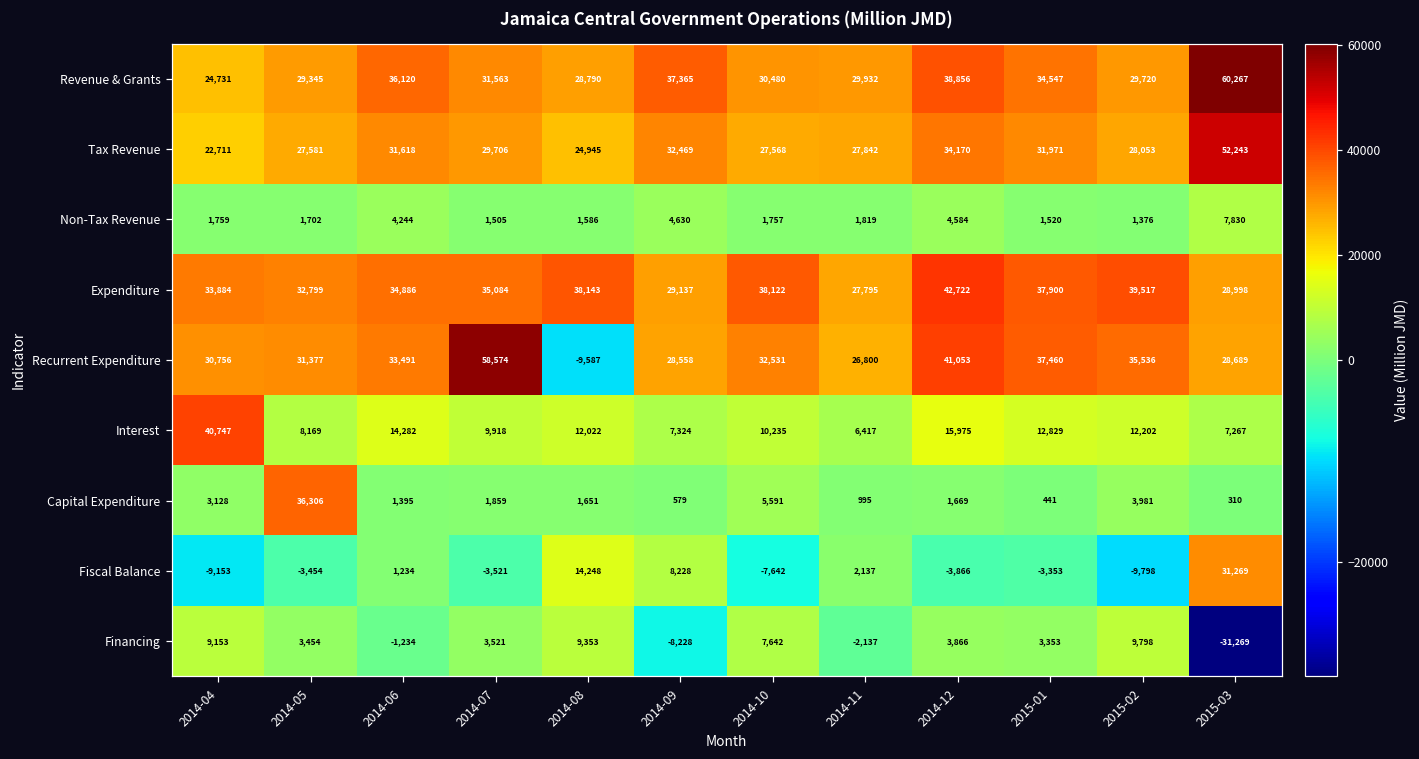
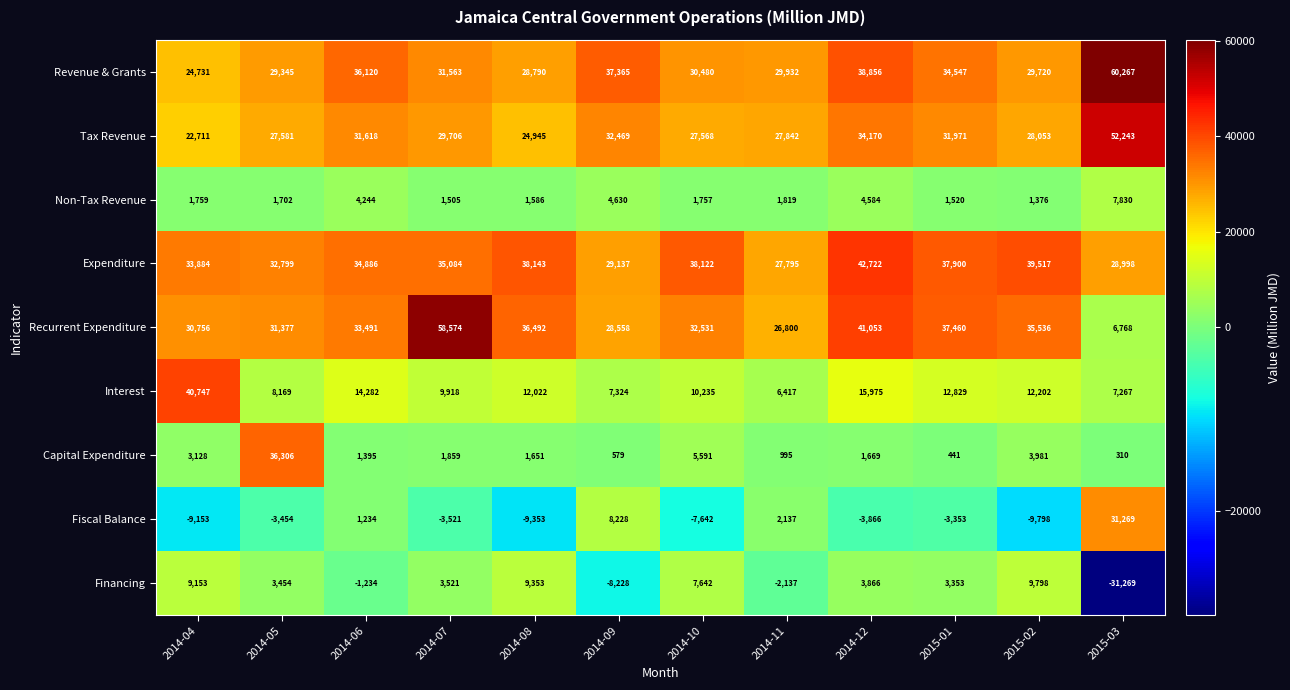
  {
    "Revenue & Grants": {
      "2014-04": "24,731",
      "2014-05": "29,345",
      "2014-06": "36,120",
      "2014-07": "31,563",
      "2014-08": "28,790",
      "2014-09": "37,365",
      "2014-10": "30,480",
      "2014-11": "29,932",
      "2014-12": "38,856",
      "2015-01": "34,547",
      "2015-02": "29,720",
      "2015-03": "60,267"
    },
    "Tax Revenue": {
      "2014-04": "22,711",
      "2014-05": "27,581",
      "2014-06": "31,618",
      "2014-07": "29,706",
      "2014-08": "24,945",
      "2014-09": "32,469",
      "2014-10": "27,568",
      "2014-11": "27,842",
      "2014-12": "34,170",
      "2015-01": "31,971",
      "2015-02": "28,053",
      "2015-03": "52,243"
    },
    "Non-Tax Revenue": {
      "2014-04": "1,759",
      "2014-05": "1,702",
      "2014-06": "4,244",
      "2014-07": "1,505",
      "2014-08": "1,586",
      "2014-09": "4,630",
      "2014-10": "1,757",
      "2014-11": "1,819",
      "2014-12": "4,584",
      "2015-01": "1,520",
      "2015-02": "1,376",
      "2015-03": "7,830"
    },
    "Expenditure": {
      "2014-04": "33,884",
      "2014-05": "32,799",
      "2014-06": "34,886",
      "2014-07": "35,084",
      "2014-08": "38,143",
      "2014-09": "29,137",
      "2014-10": "38,122",
      "2014-11": "27,795",
      "2014-12": "42,722",
      "2015-01": "37,900",
      "2015-02": "39,517",
      "2015-03": "28,998"
    },
    "Recurrent Expenditure": {
      "2014-04": "30,756",
      "2014-05": "31,377",
      "2014-06": "33,491",
      "2014-07": "58,574",
-     "2014-08": "-9,587",
+     "2014-08": "36,492",
      "2014-09": "28,558",
      "2014-10": "32,531",
      "2014-11": "26,800",
      "2014-12": "41,053",
      "2015-01": "37,460",
      "2015-02": "35,536",
-     "2015-03": "28,689"
+     "2015-03": "6,768"
    },
    "Interest": {
      "2014-04": "40,747",
      "2014-05": "8,169",
      "2014-06": "14,282",
      "2014-07": "9,918",
      "2014-08": "12,022",
      "2014-09": "7,324",
      "2014-10": "10,235",
      "2014-11": "6,417",
      "2014-12": "15,975",
      "2015-01": "12,829",
      "2015-02": "12,202",
      "2015-03": "7,267"
    },
    "Capital Expenditure": {
      "2014-04": "3,128",
      "2014-05": "36,306",
      "2014-06": "1,395",
      "2014-07": "1,859",
      "2014-08": "1,651",
      "2014-09": "579",
      "2014-10": "5,591",
      "2014-11": "995",
      "2014-12": "1,669",
      "2015-01": "441",
      "2015-02": "3,981",
      "2015-03": "310"
    },
    "Fiscal Balance": {
      "2014-04": "-9,153",
      "2014-05": "-3,454",
      "2014-06": "1,234",
      "2014-07": "-3,521",
-     "2014-08": "14,248",
+     "2014-08": "-9,353",
      "2014-09": "8,228",
      "2014-10": "-7,642",
      "2014-11": "2,137",
      "2014-12": "-3,866",
      "2015-01": "-3,353",
      "2015-02": "-9,798",
      "2015-03": "31,269"
    },
    "Financing": {
      "2014-04": "9,153",
      "2014-05": "3,454",
      "2014-06": "-1,234",
      "2014-07": "3,521",
      "2014-08": "9,353",
      "2014-09": "-8,228",
      "2014-10": "7,642",
      "2014-11": "-2,137",
      "2014-12": "3,866",
      "2015-01": "3,353",
      "2015-02": "9,798",
      "2015-03": "-31,269"
    }
  }
